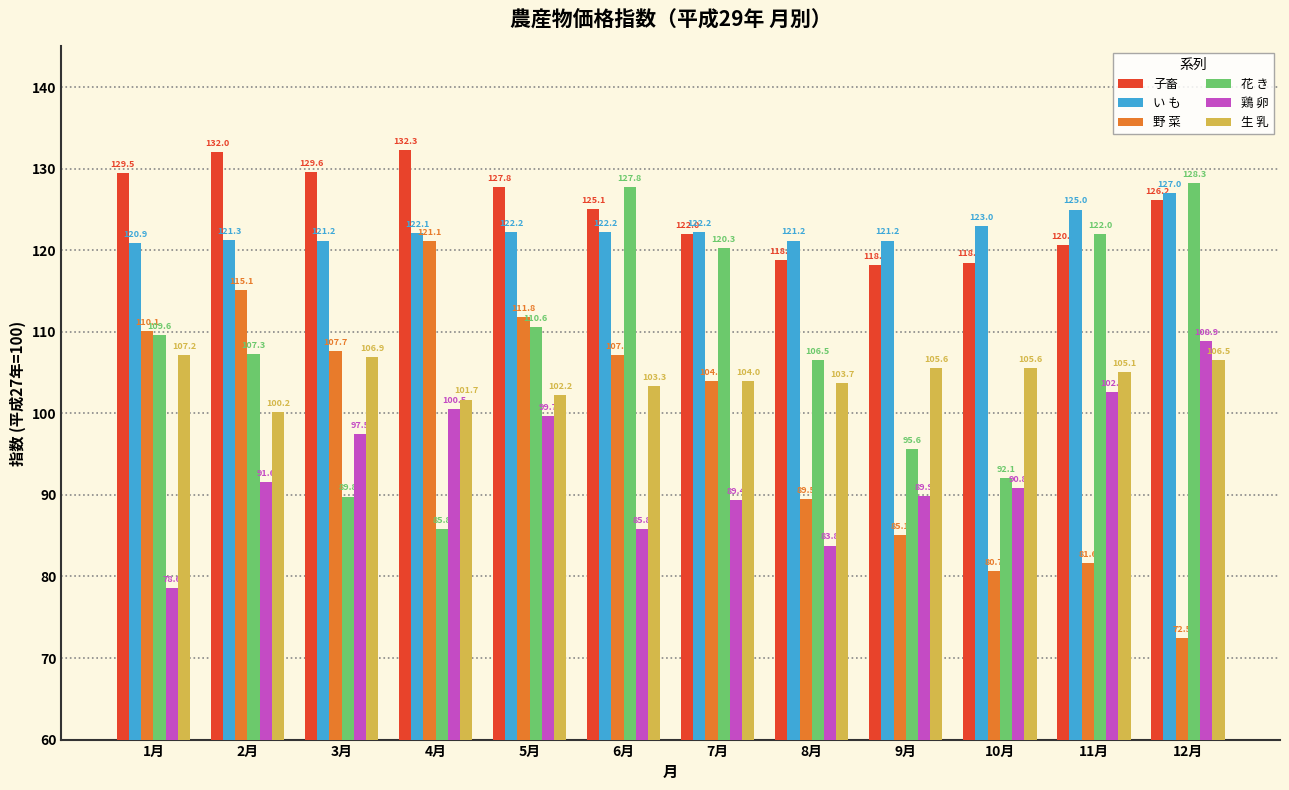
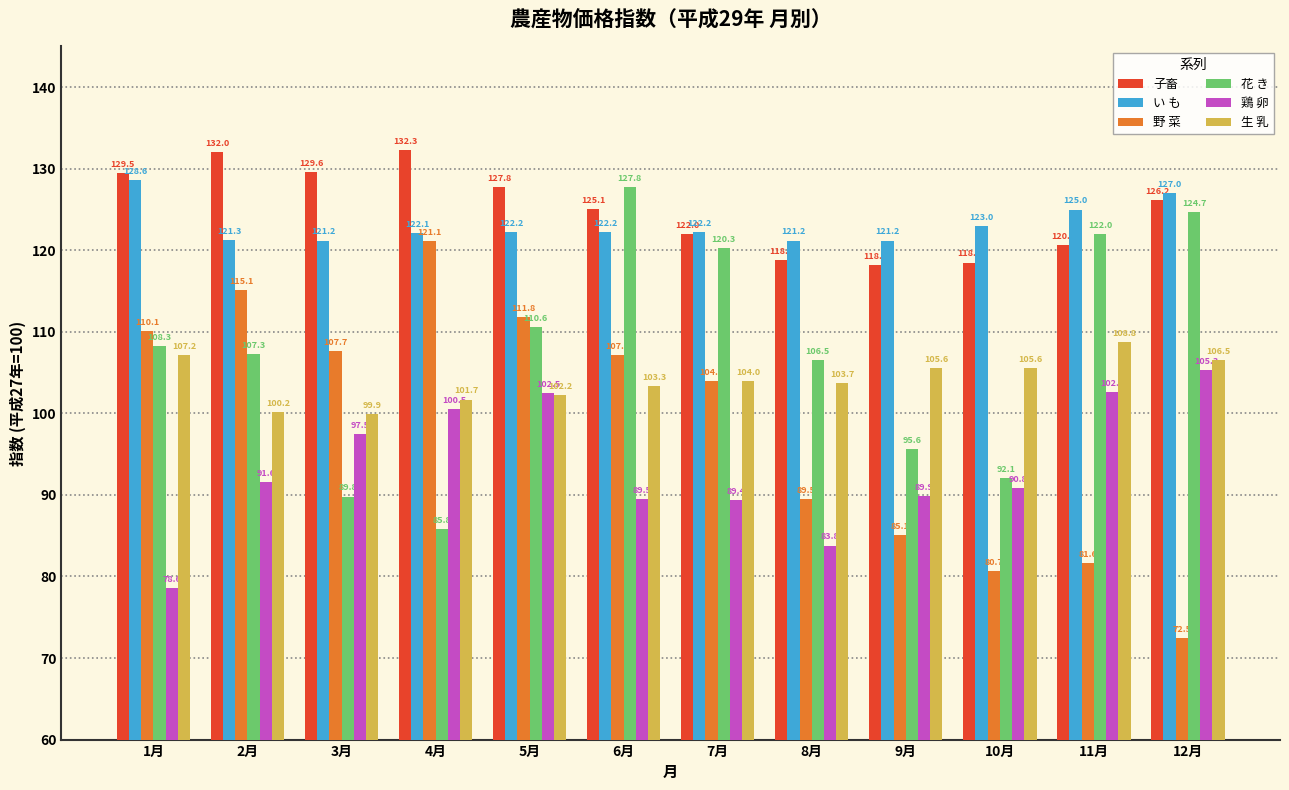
  {
    "い も": {
-     "1月": 120.9,
+     "1月": 128.6,
      "2月": 121.3,
      "3月": 121.2,
      "4月": 122.1,
      "5月": 122.2,
      "6月": 122.2,
      "8月": 121.2,
      "9月": 121.2,
      "10月": 123.0,
      "11月": 125.0,
      "12月": 127.0
    },
    "花 き": {
-     "1月": 109.6,
+     "1月": 108.3,
      "2月": 107.3,
      "3月": 89.8,
      "4月": 85.8,
      "5月": 110.6,
      "6月": 127.8,
      "7月": 120.3,
      "8月": 106.5,
      "9月": 95.6,
      "10月": 92.1,
      "11月": 122.0,
-     "12月": 128.3
+     "12月": 124.7
    },
    "鶏 卵": {
      "1月": 78.6,
      "2月": 91.6,
      "3月": 97.5,
      "4月": 100.5,
-     "5月": 99.7,
-     "6月": 85.8,
+     "5月": 102.5,
+     "6月": 89.5,
      "7月": 89.4,
      "8月": 83.8,
      "9月": 89.9,
      "10月": 90.8,
      "11月": 102.6,
-     "12月": 108.9
+     "12月": 105.3
    },
    "生 乳": {
      "1月": 107.2,
      "2月": 100.2,
-     "3月": 106.9,
+     "3月": 99.9,
      "4月": 101.7,
      "6月": 103.3,
      "7月": 104.0,
      "8月": 103.7,
      "9月": 105.6,
      "10月": 105.6,
-     "11月": 105.1,
+     "11月": 108.8,
      "12月": 106.5
    }
  }
